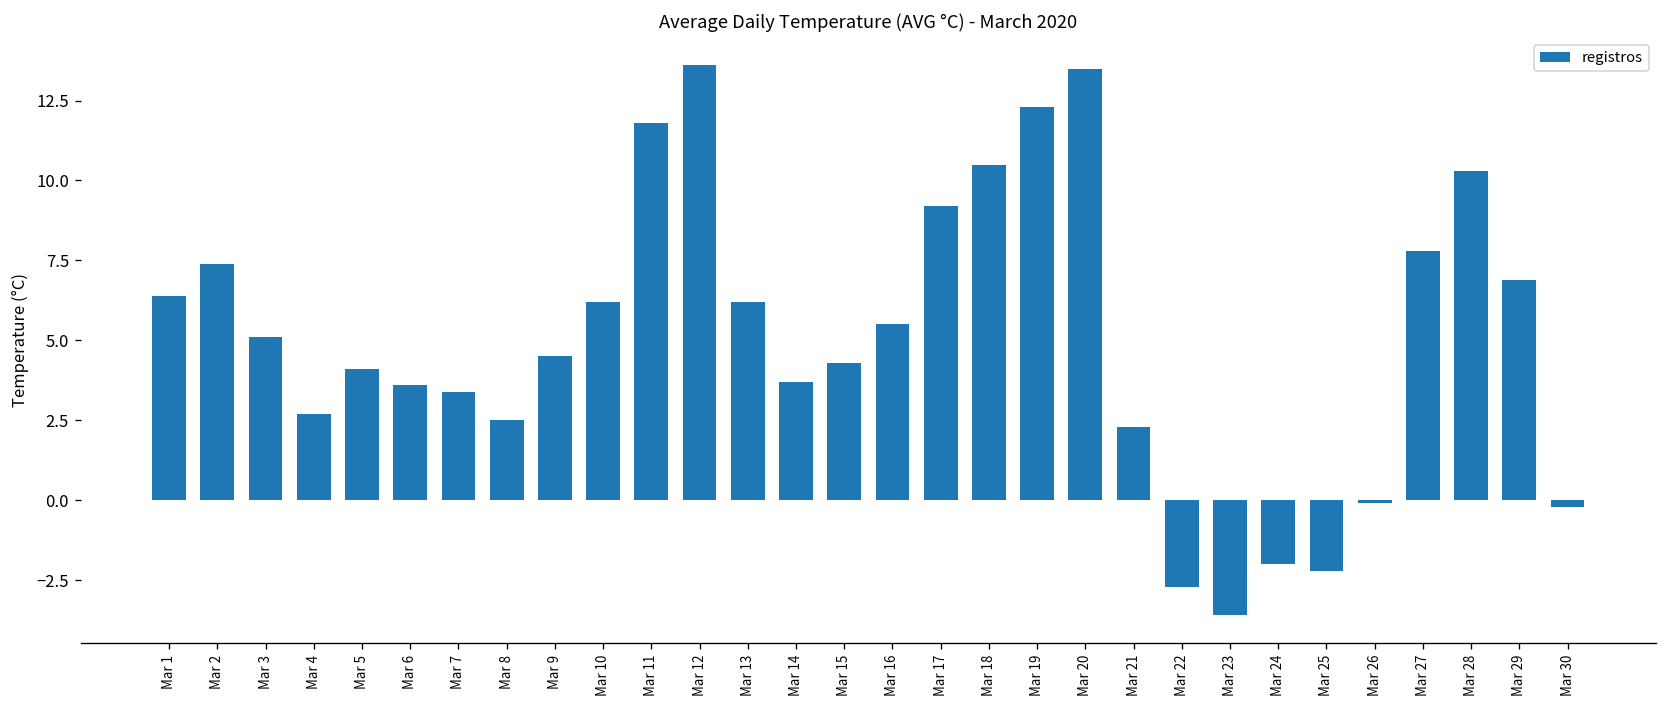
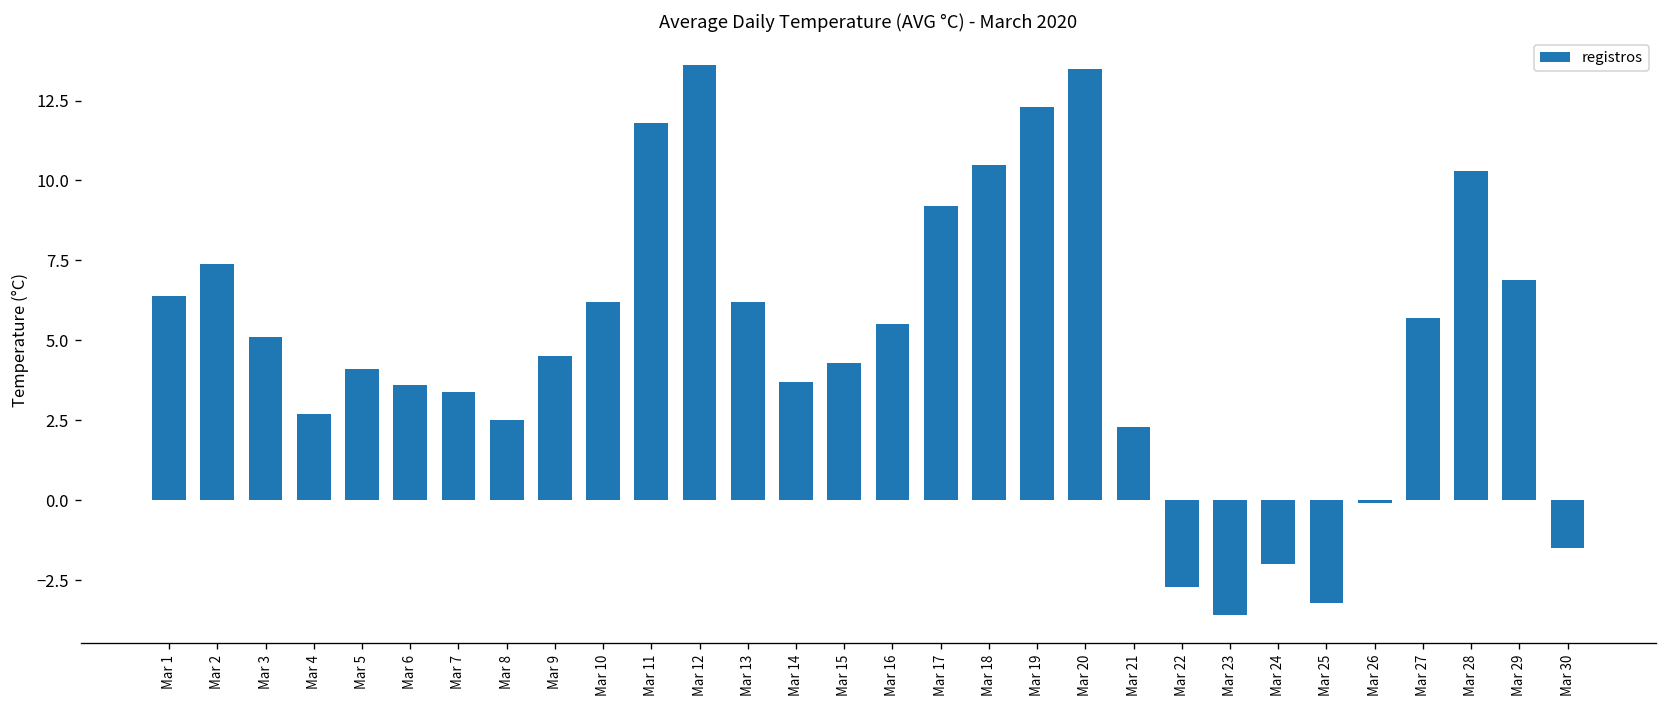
  {
    "Mar 1": 6.4,
    "Mar 2": 7.4,
    "Mar 3": 5.1,
    "Mar 4": 2.7,
    "Mar 5": 4.1,
    "Mar 6": 3.6,
    "Mar 7": 3.4,
    "Mar 8": 2.5,
    "Mar 9": 4.5,
    "Mar 10": 6.2,
    "Mar 11": 11.8,
    "Mar 12": 13.6,
    "Mar 13": 6.2,
    "Mar 14": 3.7,
    "Mar 15": 4.3,
    "Mar 16": 5.5,
    "Mar 17": 9.2,
    "Mar 18": 10.5,
    "Mar 19": 12.3,
    "Mar 20": 13.5,
    "Mar 21": 2.3,
    "Mar 22": -2.7,
    "Mar 23": -3.6,
    "Mar 24": -2.0,
-   "Mar 25": -2.2,
+   "Mar 25": -3.2,
    "Mar 26": -0.1,
-   "Mar 27": 7.8,
+   "Mar 27": 5.7,
    "Mar 28": 10.3,
    "Mar 29": 6.9,
-   "Mar 30": -0.2
+   "Mar 30": -1.5
  }
